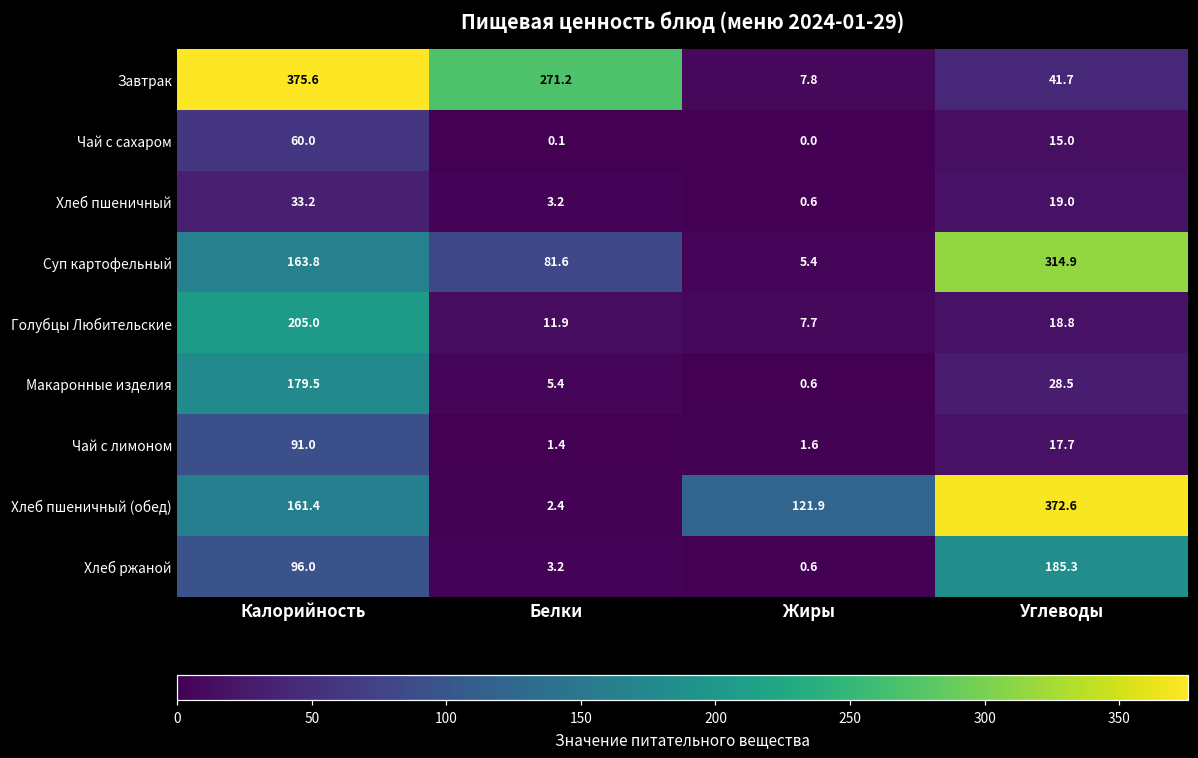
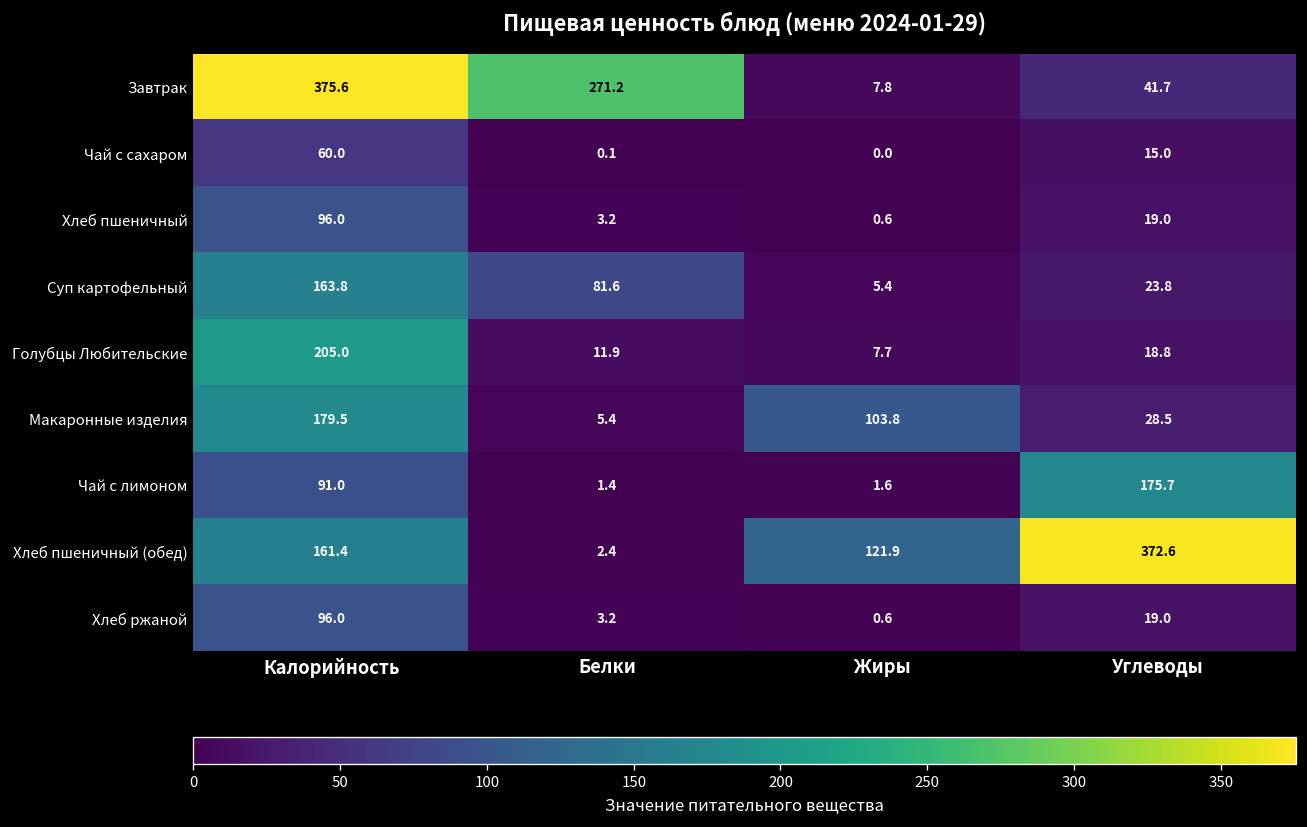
  {
    "Завтрак": {
      "Калорийность": 375.6,
      "Белки": 271.2,
      "Жиры": 7.8,
      "Углеводы": 41.7
    },
    "Чай с сахаром": {
      "Калорийность": 60.0,
      "Белки": 0.1,
      "Жиры": 0.0,
      "Углеводы": 15.0
    },
    "Хлеб пшеничный": {
-     "Калорийность": 33.2,
+     "Калорийность": 96.0,
      "Белки": 3.2,
      "Жиры": 0.6,
      "Углеводы": 19.0
    },
    "Суп картофельный": {
      "Калорийность": 163.8,
      "Белки": 81.6,
      "Жиры": 5.4,
-     "Углеводы": 314.9
+     "Углеводы": 23.8
    },
    "Голубцы Любительские": {
      "Калорийность": 205.0,
      "Белки": 11.9,
      "Жиры": 7.7,
      "Углеводы": 18.8
    },
    "Макаронные изделия": {
      "Калорийность": 179.5,
      "Белки": 5.4,
-     "Жиры": 0.6,
+     "Жиры": 103.8,
      "Углеводы": 28.5
    },
    "Чай с лимоном": {
      "Калорийность": 91.0,
      "Белки": 1.4,
      "Жиры": 1.6,
-     "Углеводы": 17.7
+     "Углеводы": 175.7
    },
    "Хлеб пшеничный (обед)": {
      "Калорийность": 161.4,
      "Белки": 2.4,
      "Жиры": 121.9,
      "Углеводы": 372.6
    },
    "Хлеб ржаной": {
      "Калорийность": 96.0,
      "Белки": 3.2,
      "Жиры": 0.6,
-     "Углеводы": 185.3
+     "Углеводы": 19.0
    }
  }
